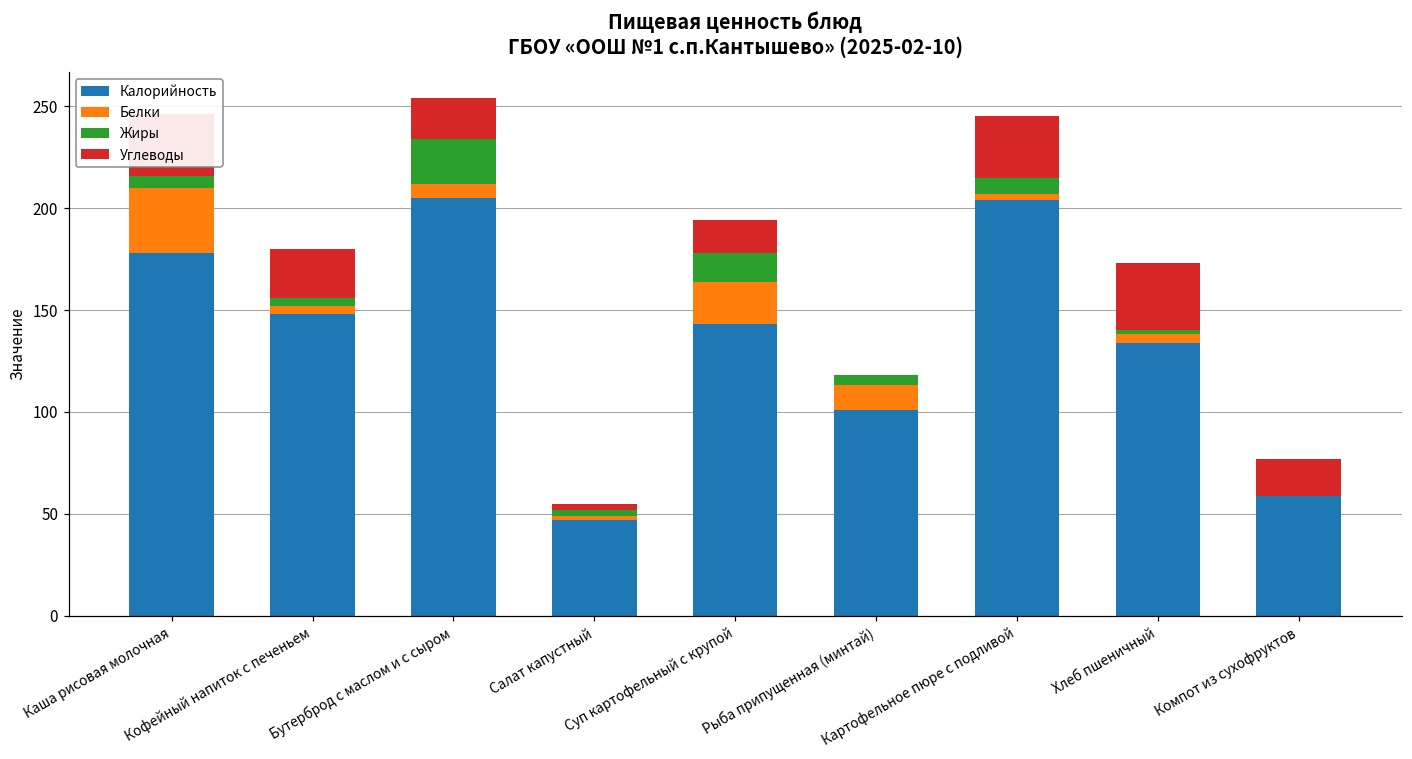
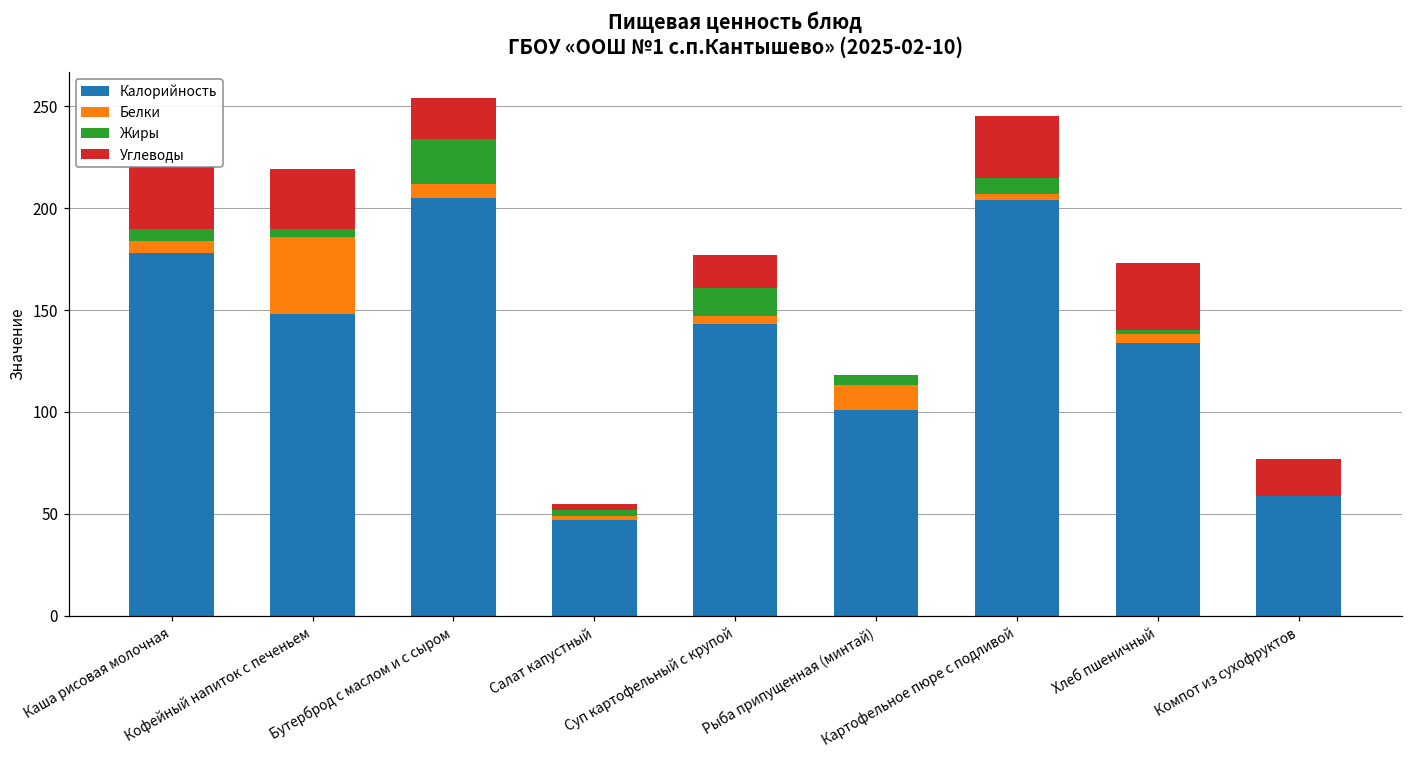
  {
    "Калорийность": {
      "Каша рисовая молочная": 178,
      "Кофейный напиток с печеньем": 148,
      "Бутерброд с маслом и с сыром": 205,
      "Салат капустный": 47,
      "Суп картофельный с крупой": 143,
      "Рыба припущенная (минтай)": 101,
      "Картофельное пюре с подливой": 204,
      "Хлеб пшеничный": 134,
      "Компот из сухофруктов": 59
    },
    "Белки": {
-     "Каша рисовая молочная": 32,
-     "Кофейный напиток с печеньем": 4,
+     "Каша рисовая молочная": 6,
+     "Кофейный напиток с печеньем": 38,
      "Бутерброд с маслом и с сыром": 7,
      "Салат капустный": 2,
-     "Суп картофельный с крупой": 21,
+     "Суп картофельный с крупой": 4,
      "Рыба припущенная (минтай)": 12,
      "Картофельное пюре с подливой": 3,
      "Хлеб пшеничный": 4,
      "Компот из сухофруктов": 0
    },
    "Жиры": {
      "Каша рисовая молочная": 6,
      "Кофейный напиток с печеньем": 4,
      "Бутерброд с маслом и с сыром": 22,
      "Салат капустный": 3,
      "Суп картофельный с крупой": 14,
      "Рыба припущенная (минтай)": 5,
      "Картофельное пюре с подливой": 8,
      "Хлеб пшеничный": 2,
      "Компот из сухофруктов": 0
    },
    "Углеводы": {
-     "Кофейный напиток с печеньем": 24,
+     "Кофейный напиток с печеньем": 29,
      "Бутерброд с маслом и с сыром": 20,
      "Салат капустный": 3,
      "Суп картофельный с крупой": 16,
      "Рыба припущенная (минтай)": 0,
      "Картофельное пюре с подливой": 30,
      "Хлеб пшеничный": 33,
      "Компот из сухофруктов": 18
    }
  }
